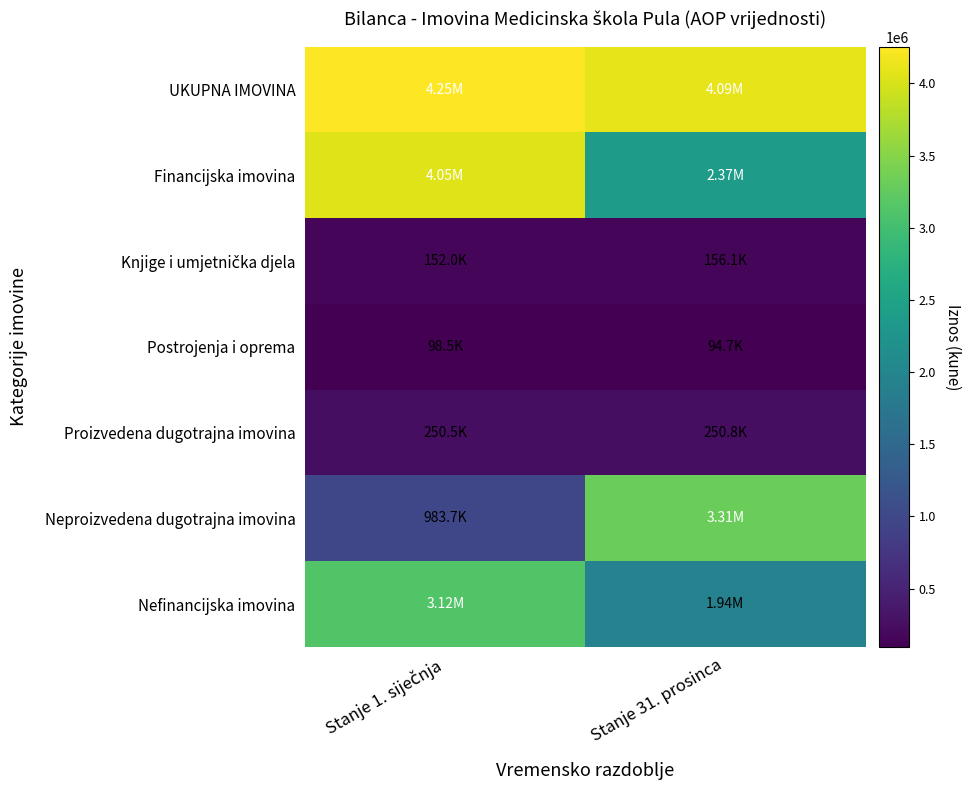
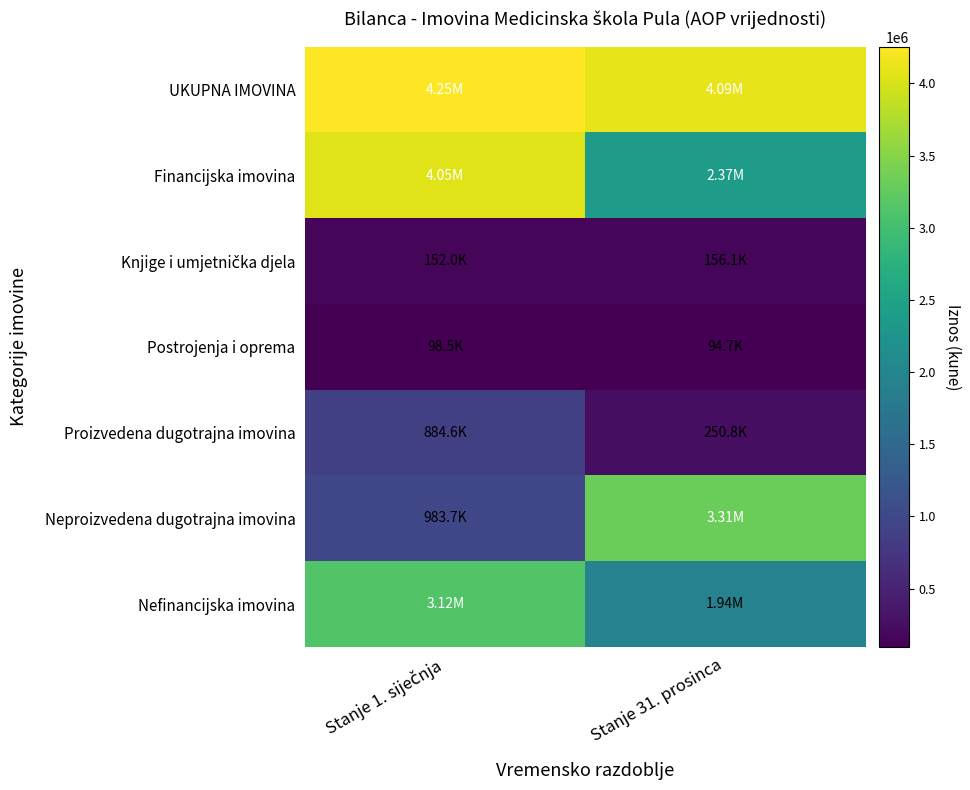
  {
    "UKUPNA IMOVINA": {
      "Stanje 1. siječnja": "4.25M",
      "Stanje 31. prosinca": "4.09M"
    },
    "Financijska imovina": {
      "Stanje 1. siječnja": "4.05M",
      "Stanje 31. prosinca": "2.37M"
    },
    "Knjige i umjetnička djela": {
      "Stanje 1. siječnja": "152.0K",
      "Stanje 31. prosinca": "156.1K"
    },
    "Postrojenja i oprema": {
      "Stanje 1. siječnja": "98.5K",
      "Stanje 31. prosinca": "94.7K"
    },
    "Proizvedena dugotrajna imovina": {
-     "Stanje 1. siječnja": "250.5K",
+     "Stanje 1. siječnja": "884.6K",
      "Stanje 31. prosinca": "250.8K"
    },
    "Neproizvedena dugotrajna imovina": {
      "Stanje 1. siječnja": "983.7K",
      "Stanje 31. prosinca": "3.31M"
    },
    "Nefinancijska imovina": {
      "Stanje 1. siječnja": "3.12M",
      "Stanje 31. prosinca": "1.94M"
    }
  }
